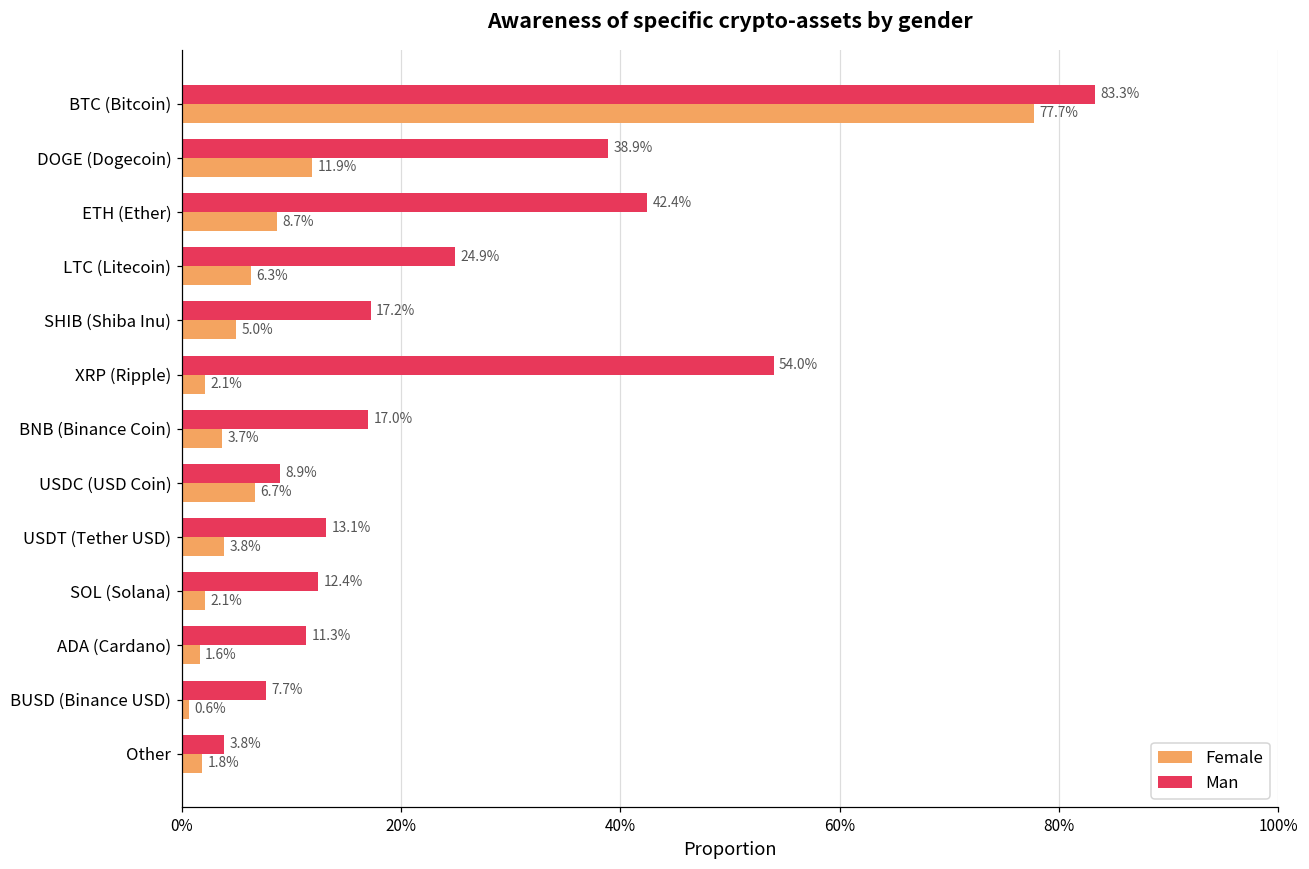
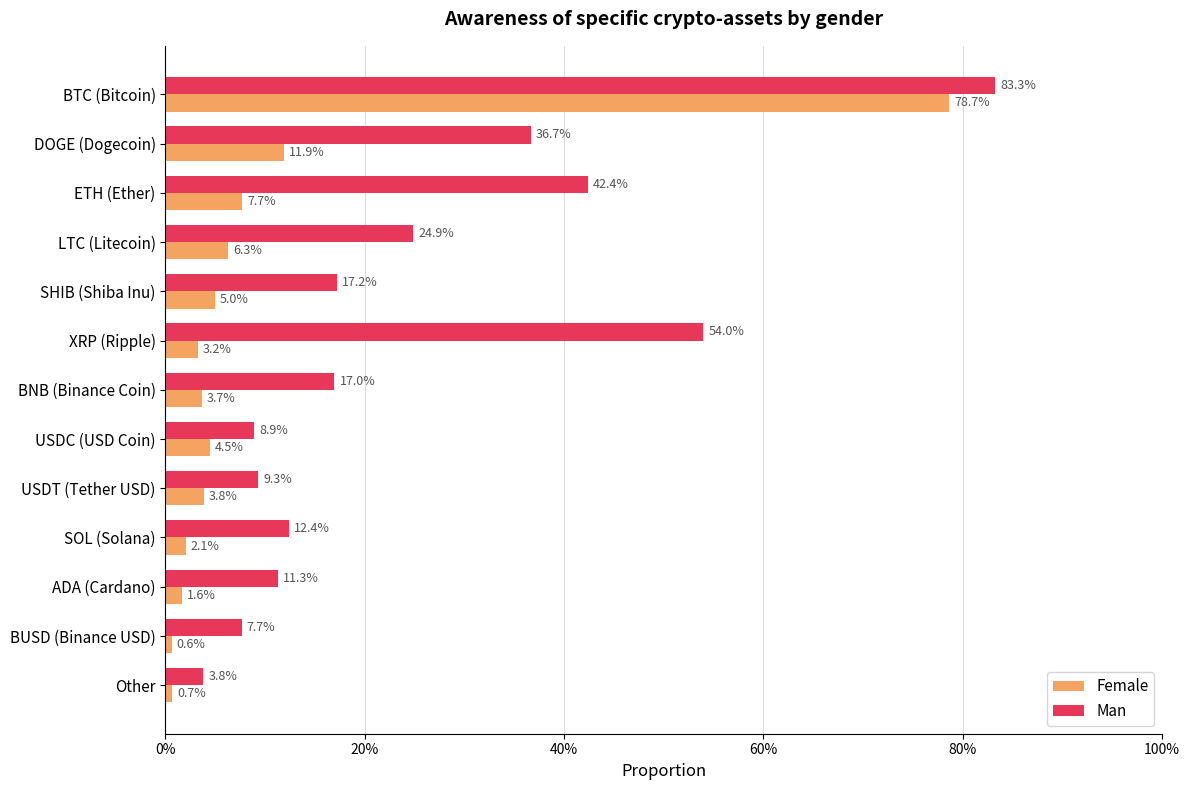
  {
    "Female": {
-     "BTC (Bitcoin)": "77.7%",
+     "BTC (Bitcoin)": "78.7%",
      "DOGE (Dogecoin)": "11.9%",
-     "ETH (Ether)": "8.7%",
+     "ETH (Ether)": "7.7%",
      "LTC (Litecoin)": "6.3%",
      "SHIB (Shiba Inu)": "5.0%",
-     "XRP (Ripple)": "2.1%",
+     "XRP (Ripple)": "3.2%",
      "BNB (Binance Coin)": "3.7%",
-     "USDC (USD Coin)": "6.7%",
+     "USDC (USD Coin)": "4.5%",
      "USDT (Tether USD)": "3.8%",
      "SOL (Solana)": "2.1%",
      "ADA (Cardano)": "1.6%",
      "BUSD (Binance USD)": "0.6%",
-     "Other": "1.8%"
+     "Other": "0.7%"
    },
    "Man": {
      "BTC (Bitcoin)": "83.3%",
-     "DOGE (Dogecoin)": "38.9%",
+     "DOGE (Dogecoin)": "36.7%",
      "ETH (Ether)": "42.4%",
      "LTC (Litecoin)": "24.9%",
      "SHIB (Shiba Inu)": "17.2%",
      "XRP (Ripple)": "54.0%",
      "BNB (Binance Coin)": "17.0%",
      "USDC (USD Coin)": "8.9%",
-     "USDT (Tether USD)": "13.1%",
+     "USDT (Tether USD)": "9.3%",
      "SOL (Solana)": "12.4%",
      "ADA (Cardano)": "11.3%",
      "BUSD (Binance USD)": "7.7%",
      "Other": "3.8%"
    }
  }
